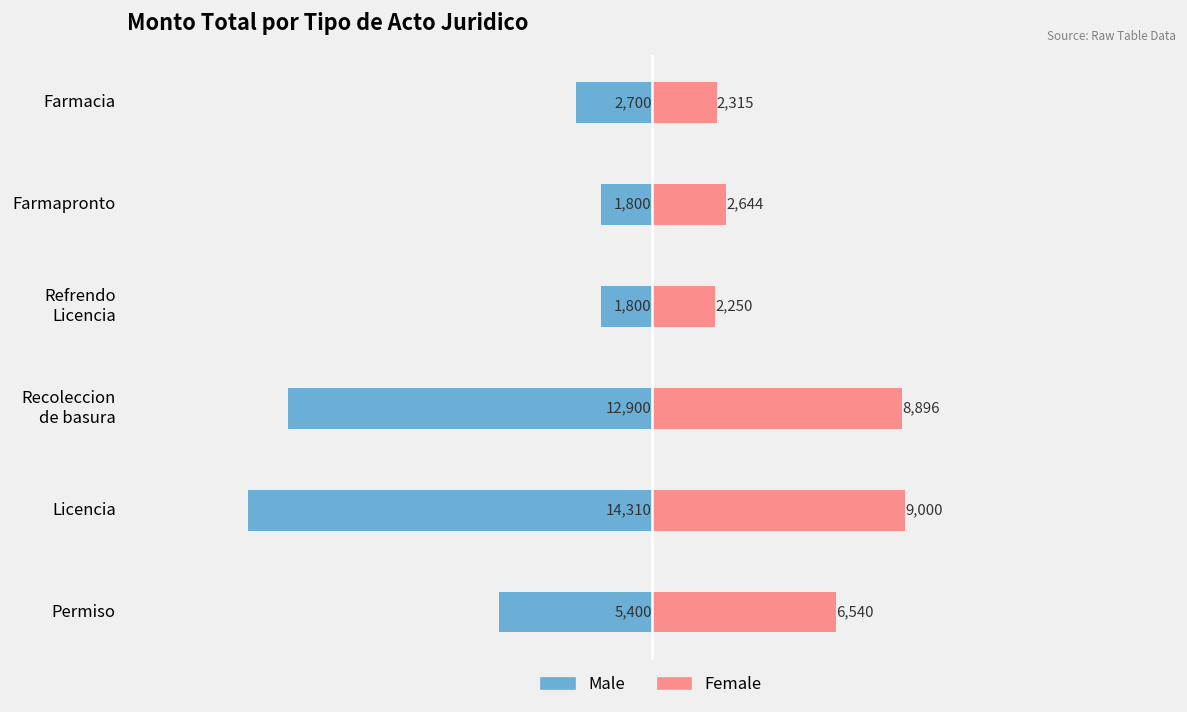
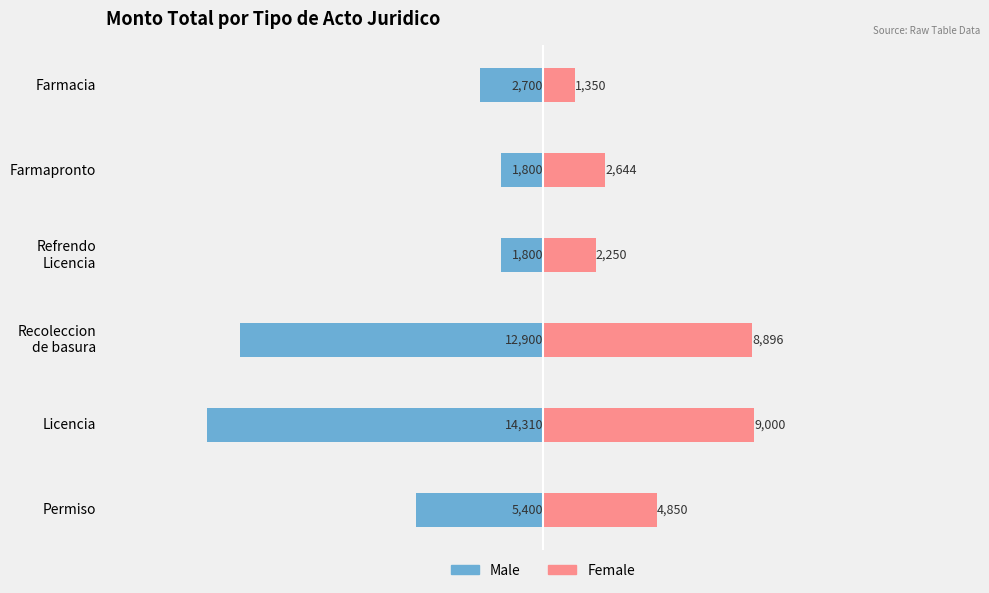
  {
    "Female": {
-     "Farmacia": "2,315",
+     "Farmacia": "1,350",
      "Refrendo Licencia": "2,250",
      "Recoleccion de basura": "8,896",
      "Licencia": "9,000",
-     "Permiso": "6,540"
+     "Permiso": "4,850"
    }
  }
